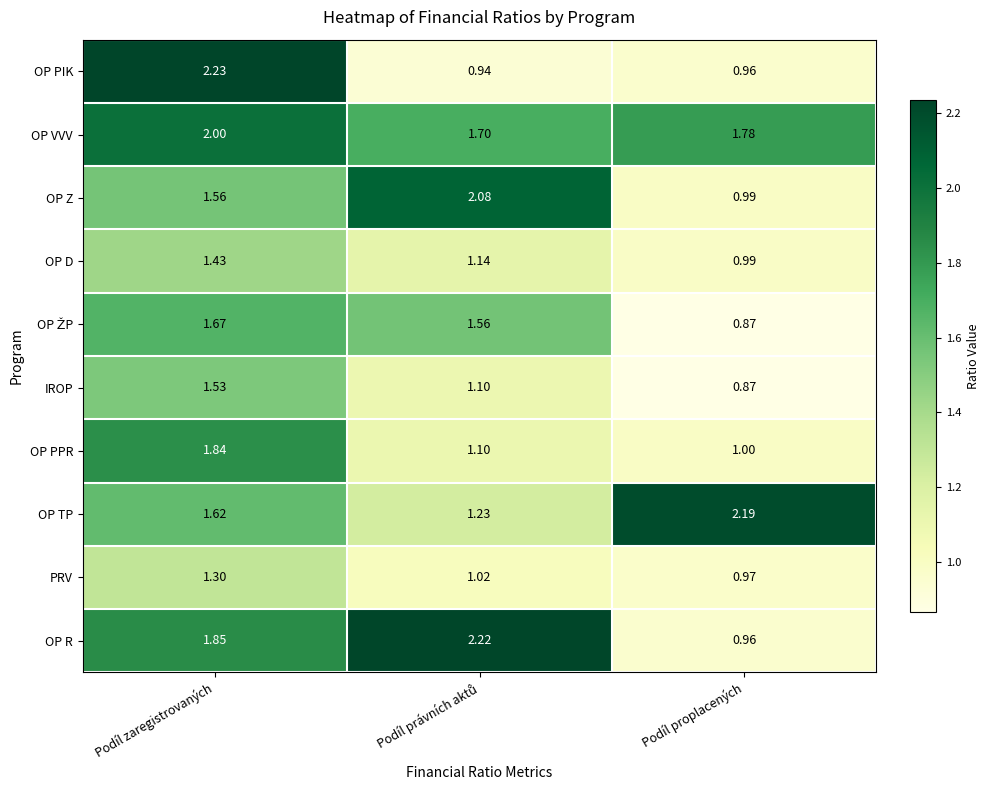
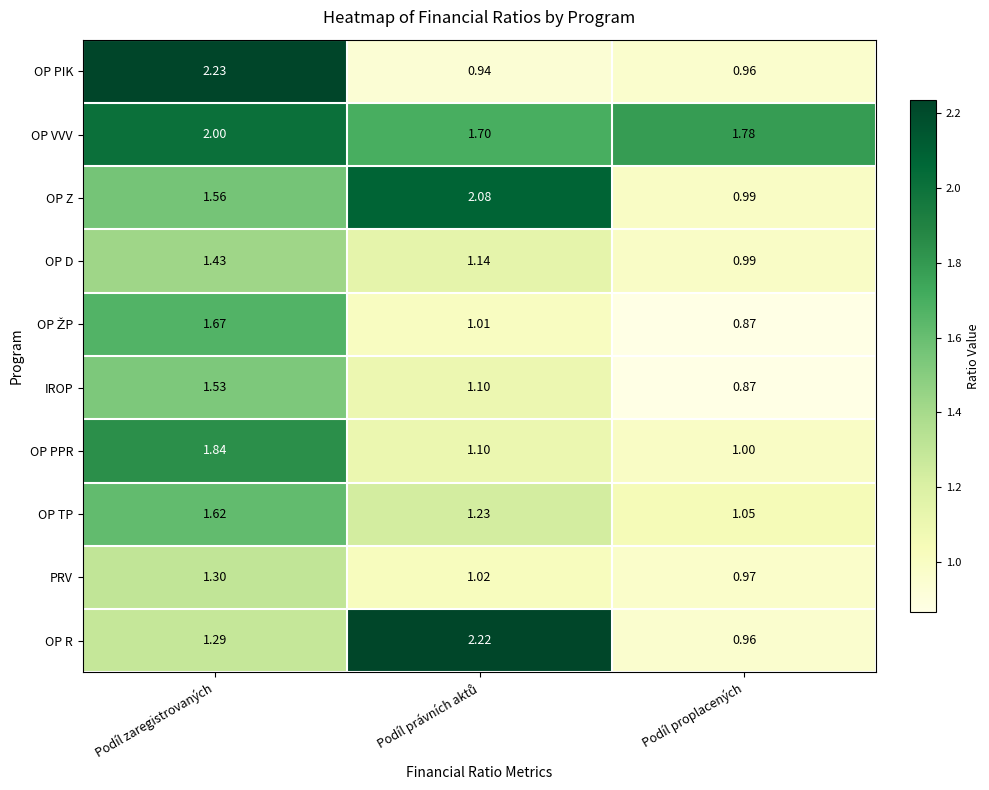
  {
    "OP PIK": {
      "Podíl zaregistrovaných": 2.23,
      "Podíl právních aktů": 0.94,
      "Podíl proplacených": 0.96
    },
    "OP VVV": {
      "Podíl zaregistrovaných": 2.00,
      "Podíl právních aktů": 1.70,
      "Podíl proplacených": 1.78
    },
    "OP Z": {
      "Podíl zaregistrovaných": 1.56,
      "Podíl právních aktů": 2.08,
      "Podíl proplacených": 0.99
    },
    "OP D": {
      "Podíl zaregistrovaných": 1.43,
      "Podíl právních aktů": 1.14,
      "Podíl proplacených": 0.99
    },
    "OP ŽP": {
      "Podíl zaregistrovaných": 1.67,
-     "Podíl právních aktů": 1.56,
+     "Podíl právních aktů": 1.01,
      "Podíl proplacených": 0.87
    },
    "IROP": {
      "Podíl zaregistrovaných": 1.53,
      "Podíl právních aktů": 1.10,
      "Podíl proplacených": 0.87
    },
    "OP PPR": {
      "Podíl zaregistrovaných": 1.84,
      "Podíl právních aktů": 1.10,
      "Podíl proplacených": 1.00
    },
    "OP TP": {
      "Podíl zaregistrovaných": 1.62,
      "Podíl právních aktů": 1.23,
-     "Podíl proplacených": 2.19
+     "Podíl proplacených": 1.05
    },
    "PRV": {
      "Podíl zaregistrovaných": 1.30,
      "Podíl právních aktů": 1.02,
      "Podíl proplacených": 0.97
    },
    "OP R": {
-     "Podíl zaregistrovaných": 1.85,
+     "Podíl zaregistrovaných": 1.29,
      "Podíl právních aktů": 2.22,
      "Podíl proplacených": 0.96
    }
  }
